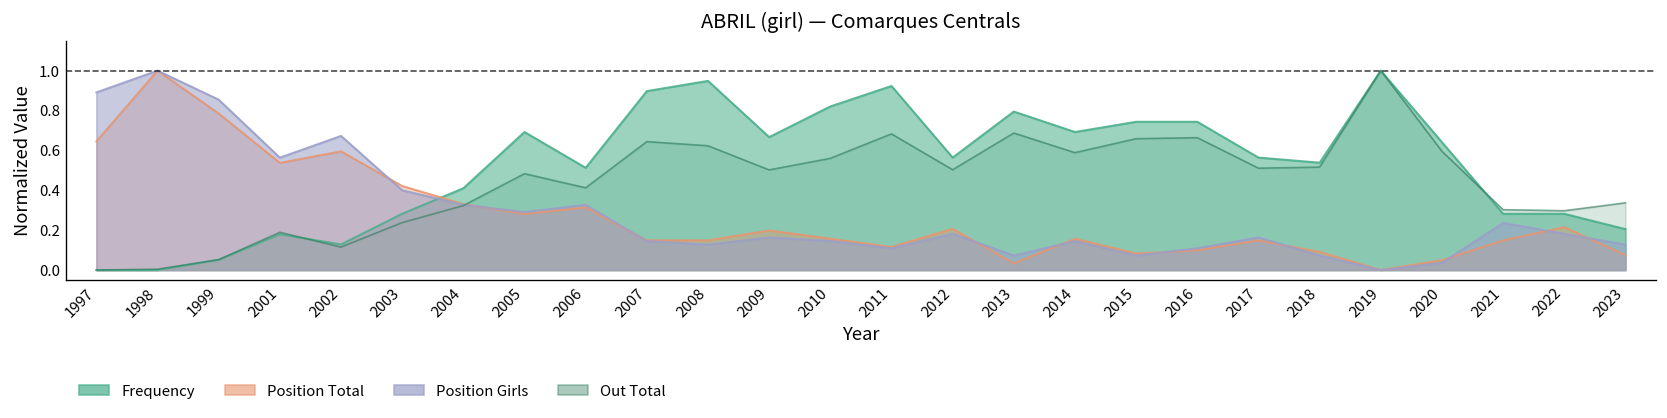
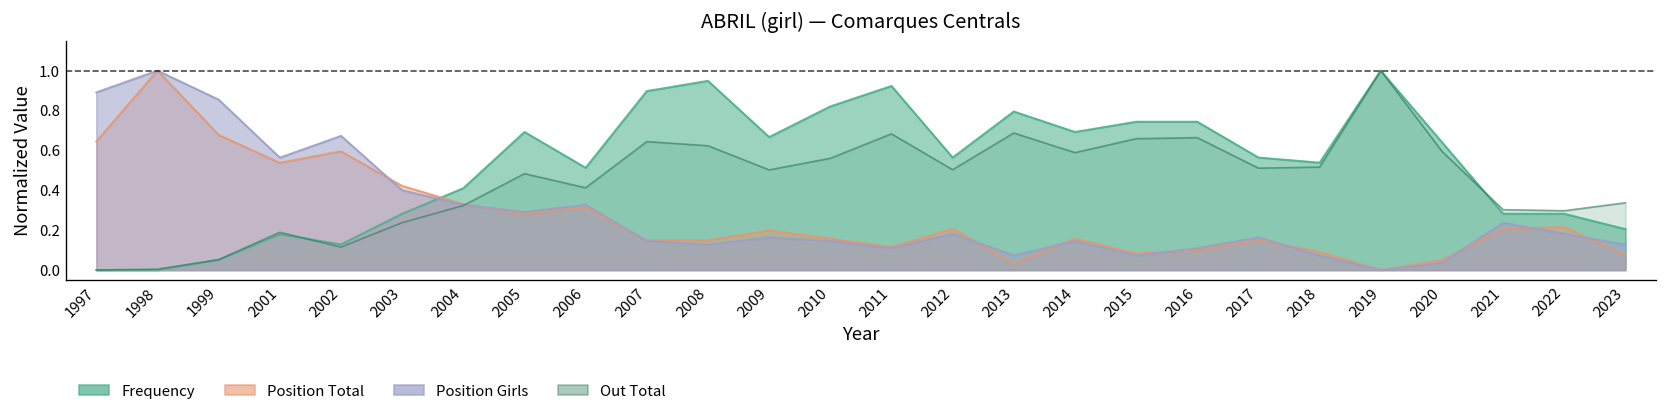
  {
    "Frequency": {
      "2003": 0.28,
      "2004": 0.41,
      "2005": 0.69,
      "2006": 0.51,
      "2007": 0.90,
      "2008": 0.95,
      "2009": 0.67,
      "2010": 0.82,
      "2011": 0.92,
      "2012": 0.56,
      "2013": 0.79,
      "2014": 0.69,
      "2015": 0.74,
      "2016": 0.74,
      "2017": 0.56,
      "2018": 0.54,
      "2020": 0.64,
      "2021": 0.28,
      "2023": 0.21
    },
    "Position Total": {
      "1997": 0.64,
-     "1999": 0.79,
+     "1999": 0.68,
      "2001": 0.54,
      "2002": 0.60,
      "2003": 0.42,
      "2008": 0.15,
      "2009": 0.20,
      "2012": 0.21,
      "2013": 0.03,
      "2018": 0.09,
-     "2021": 0.15,
+     "2021": 0.21,
      "2022": 0.21,
      "2023": 0.07
    }
  }
